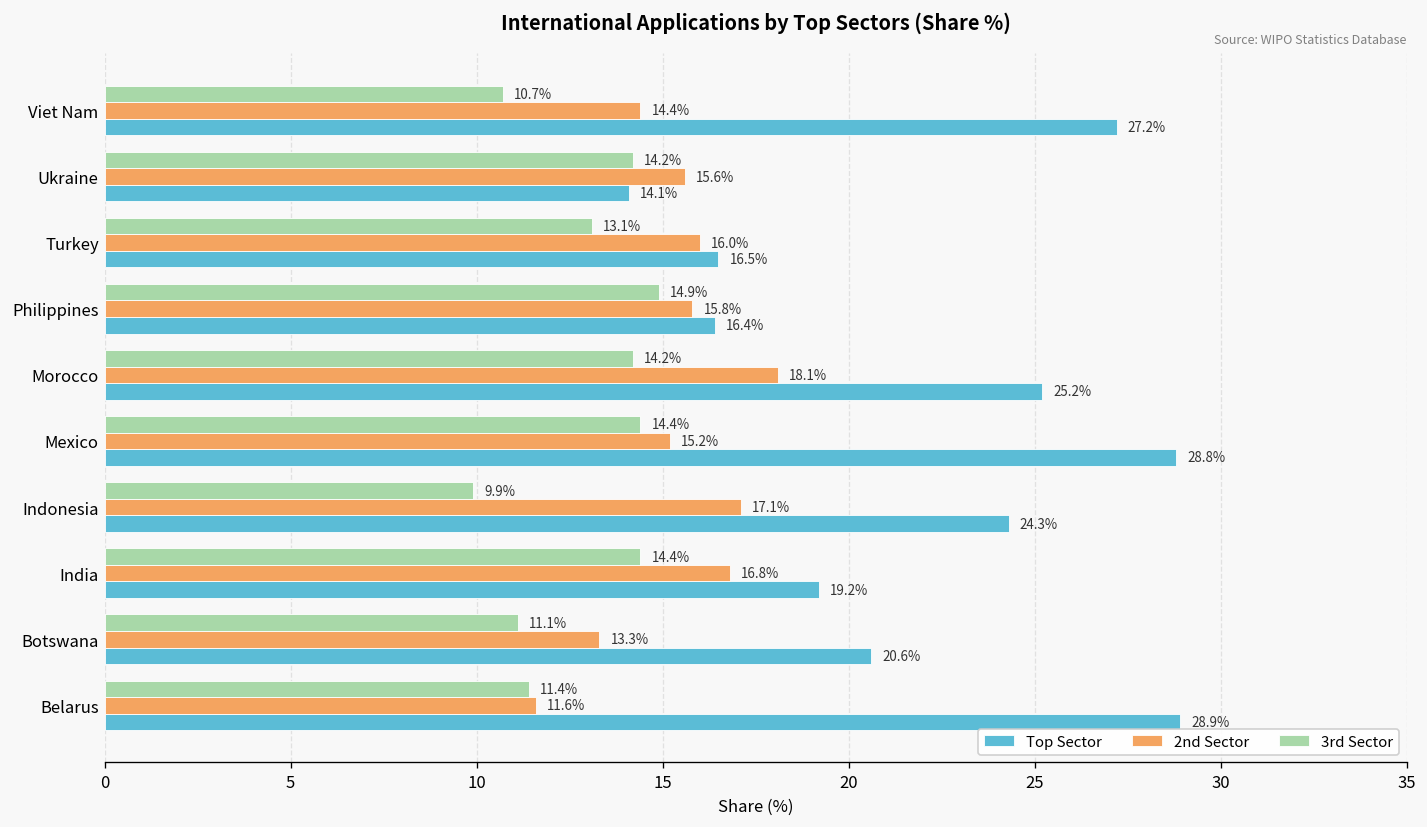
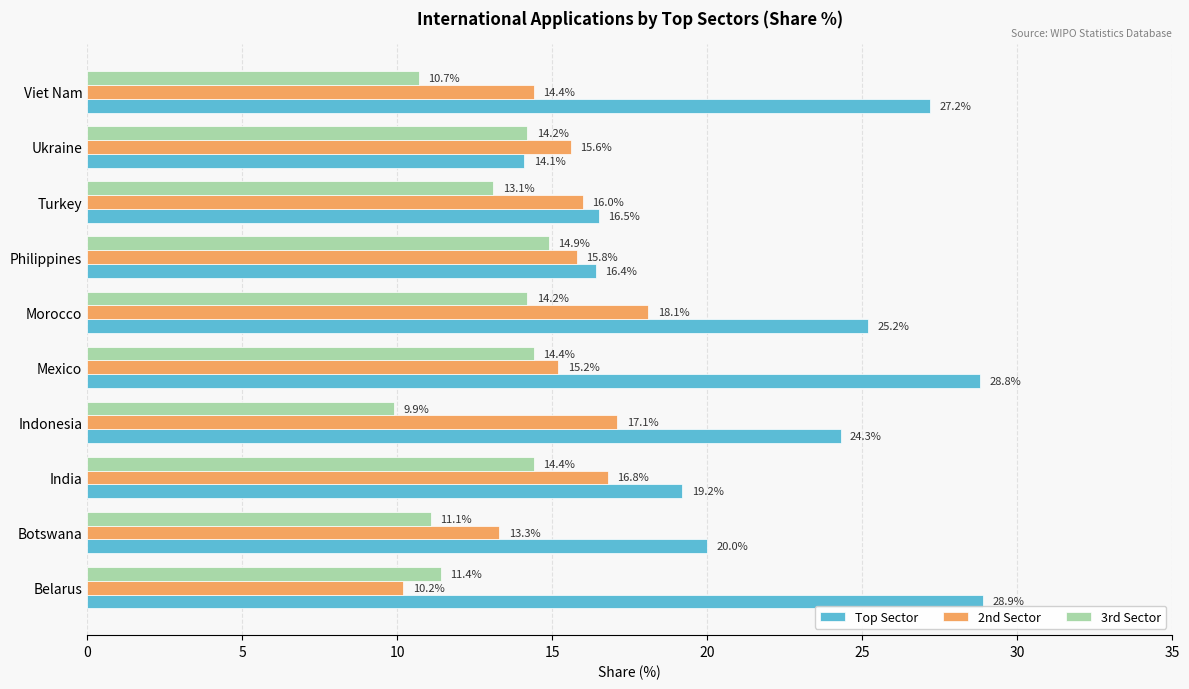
  {
    "Top Sector": {
      "Viet Nam": "27.2%",
      "Ukraine": "14.1%",
      "Turkey": "16.5%",
      "Philippines": "16.4%",
      "Morocco": "25.2%",
      "Mexico": "28.8%",
      "Indonesia": "24.3%",
      "India": "19.2%",
-     "Botswana": "20.6%"
+     "Botswana": "20.0%"
    },
    "2nd Sector": {
      "Viet Nam": "14.4%",
      "Ukraine": "15.6%",
      "Turkey": "16.0%",
      "Philippines": "15.8%",
      "Morocco": "18.1%",
      "Mexico": "15.2%",
      "Indonesia": "17.1%",
      "India": "16.8%",
      "Botswana": "13.3%",
-     "Belarus": "11.6%"
+     "Belarus": "10.2%"
    },
    "3rd Sector": {
      "Viet Nam": "10.7%",
      "Ukraine": "14.2%",
      "Turkey": "13.1%",
      "Philippines": "14.9%",
      "Morocco": "14.2%",
      "Mexico": "14.4%",
      "Indonesia": "9.9%",
      "India": "14.4%",
      "Botswana": "11.1%",
      "Belarus": "11.4%"
    }
  }
